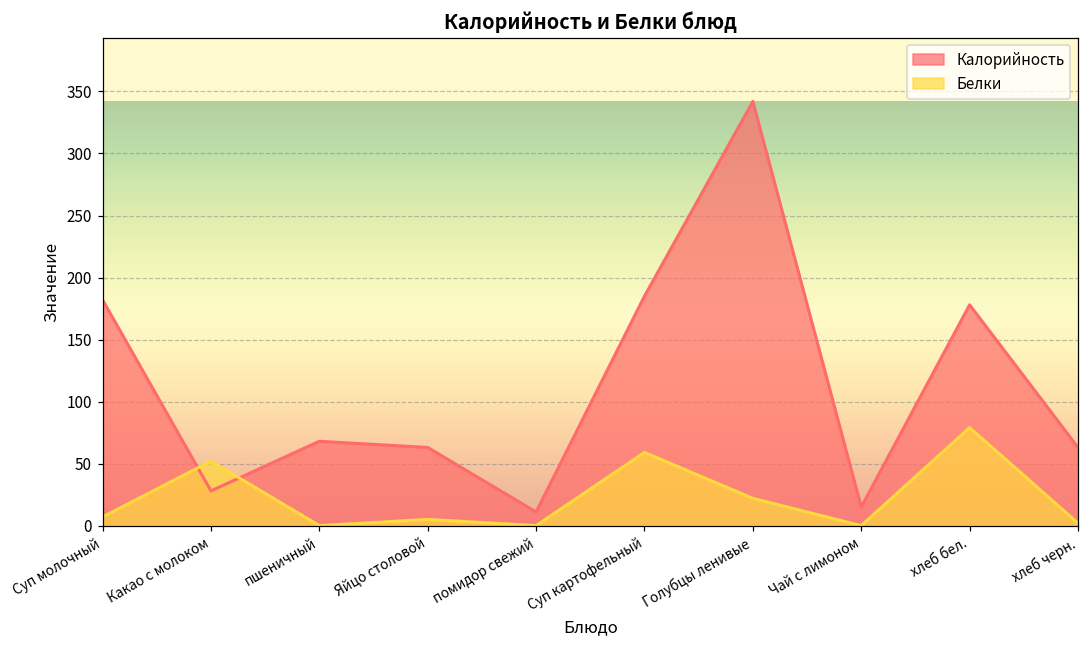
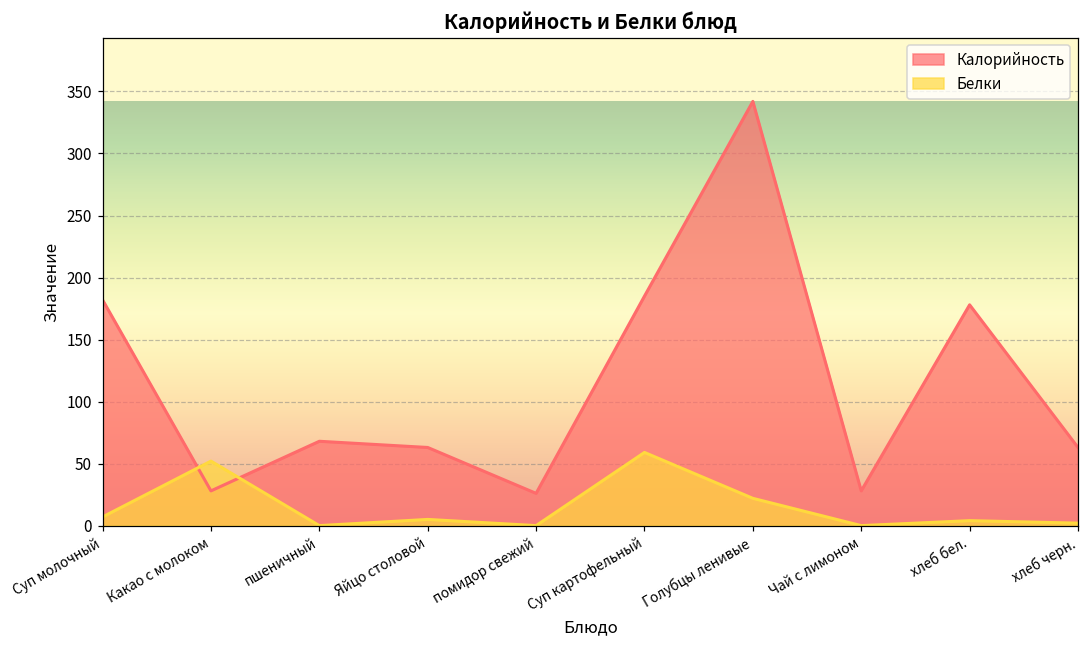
  {
    "Калорийность": {
      "Суп молочный": 182,
      "Какао с молоком": 28,
      "пшеничный": 68,
      "Яйцо столовой": 63,
-     "помидор свежий": 11,
+     "помидор свежий": 26,
      "Суп картофельный": 185,
      "Голубцы ленивые": 342,
-     "Чай с лимоном": 15,
+     "Чай с лимоном": 28,
      "хлеб бел.": 178,
      "хлеб черн.": 63
    },
    "Белки": {
      "Суп молочный": 7,
      "Какао с молоком": 52,
      "пшеничный": 0,
      "Яйцо столовой": 5,
      "помидор свежий": 0,
      "Суп картофельный": 59,
      "Голубцы ленивые": 22,
      "Чай с лимоном": 0,
-     "хлеб бел.": 79,
+     "хлеб бел.": 4,
      "хлеб черн.": 2
    }
  }
